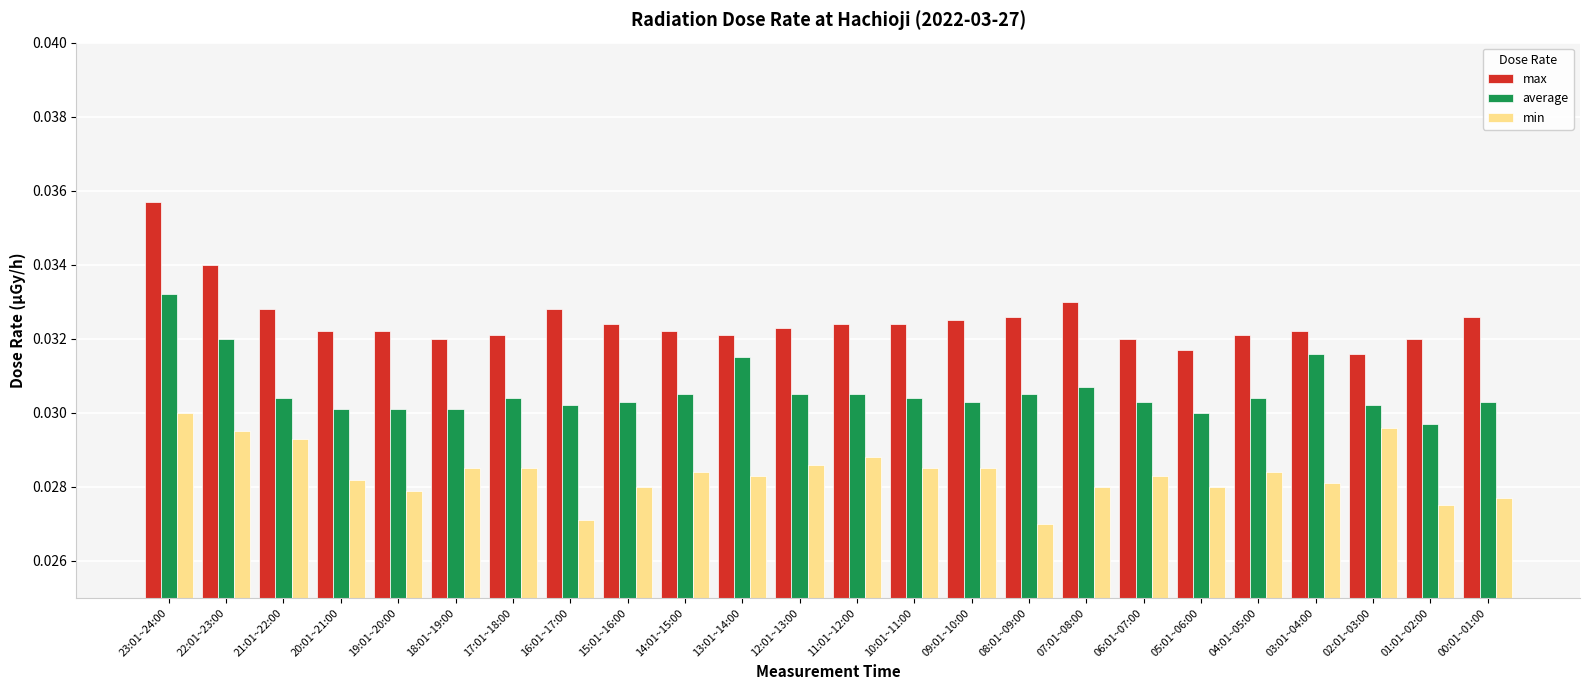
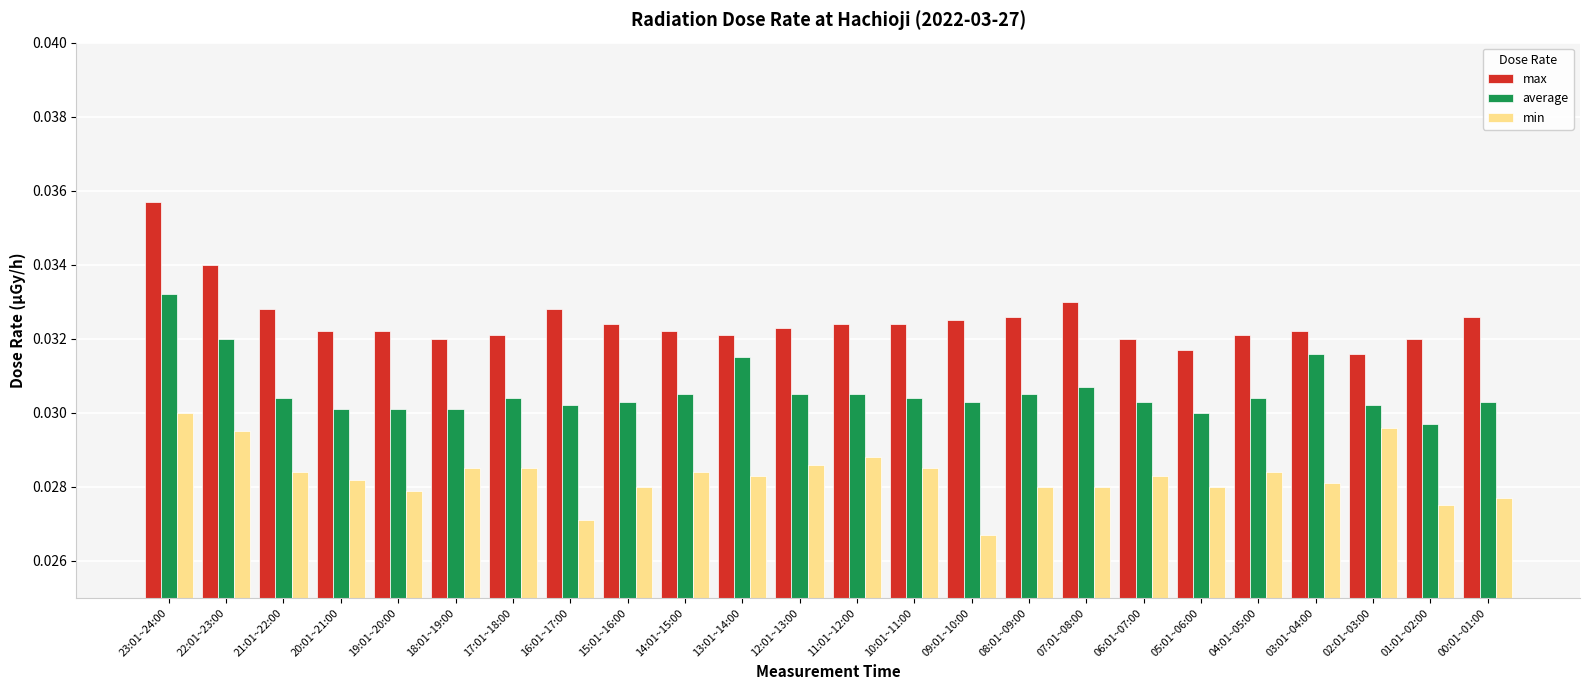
  {
    "max": {
      "23:01~24:00": 0.0357,
      "22:01~23:00": 0.0340,
      "21:01~22:00": 0.0328,
      "20:01~21:00": 0.0322,
      "19:01~20:00": 0.0322,
      "18:01~19:00": 0.0320,
      "17:01~18:00": 0.0321,
      "16:01~17:00": 0.0328,
      "15:01~16:00": 0.0324,
      "14:01~15:00": 0.0322,
      "13:01~14:00": 0.0321,
      "12:01~13:00": 0.0323,
      "11:01~12:00": 0.0324,
      "10:01~11:00": 0.0324,
      "09:01~10:00": 0.0325,
      "08:01~09:00": 0.0326,
      "07:01~08:00": 0.0330,
      "06:01~07:00": 0.0320,
      "05:01~06:00": 0.0317,
      "04:01~05:00": 0.0321,
      "03:01~04:00": 0.0322,
      "02:01~03:00": 0.0316,
      "01:01~02:00": 0.0320,
      "00:01~01:00": 0.0326
    },
    "average": {
      "23:01~24:00": 0.0332,
      "22:01~23:00": 0.0320,
      "21:01~22:00": 0.0304,
      "20:01~21:00": 0.0301,
      "19:01~20:00": 0.0301,
      "18:01~19:00": 0.0301,
      "17:01~18:00": 0.0304,
      "16:01~17:00": 0.0302,
      "15:01~16:00": 0.0303,
      "14:01~15:00": 0.0305,
      "13:01~14:00": 0.0315,
      "12:01~13:00": 0.0305,
      "11:01~12:00": 0.0305,
      "10:01~11:00": 0.0304,
      "09:01~10:00": 0.0303,
      "08:01~09:00": 0.0305,
      "07:01~08:00": 0.0307,
      "06:01~07:00": 0.0303,
      "05:01~06:00": 0.0300,
      "04:01~05:00": 0.0304,
      "03:01~04:00": 0.0316,
      "02:01~03:00": 0.0302,
      "01:01~02:00": 0.0297,
      "00:01~01:00": 0.0303
    },
    "min": {
      "23:01~24:00": 0.0300,
      "22:01~23:00": 0.0295,
-     "21:01~22:00": 0.0293,
+     "21:01~22:00": 0.0284,
      "20:01~21:00": 0.0282,
      "19:01~20:00": 0.0279,
      "18:01~19:00": 0.0285,
      "17:01~18:00": 0.0285,
      "16:01~17:00": 0.0271,
      "15:01~16:00": 0.0280,
      "14:01~15:00": 0.0284,
      "13:01~14:00": 0.0283,
      "12:01~13:00": 0.0286,
      "11:01~12:00": 0.0288,
      "10:01~11:00": 0.0285,
-     "09:01~10:00": 0.0285,
-     "08:01~09:00": 0.027,
+     "09:01~10:00": 0.0267,
+     "08:01~09:00": 0.028,
      "07:01~08:00": 0.0280,
      "06:01~07:00": 0.0283,
      "05:01~06:00": 0.0280,
      "04:01~05:00": 0.0284,
      "03:01~04:00": 0.0281,
      "02:01~03:00": 0.0296,
      "01:01~02:00": 0.0275,
      "00:01~01:00": 0.0277
    }
  }
